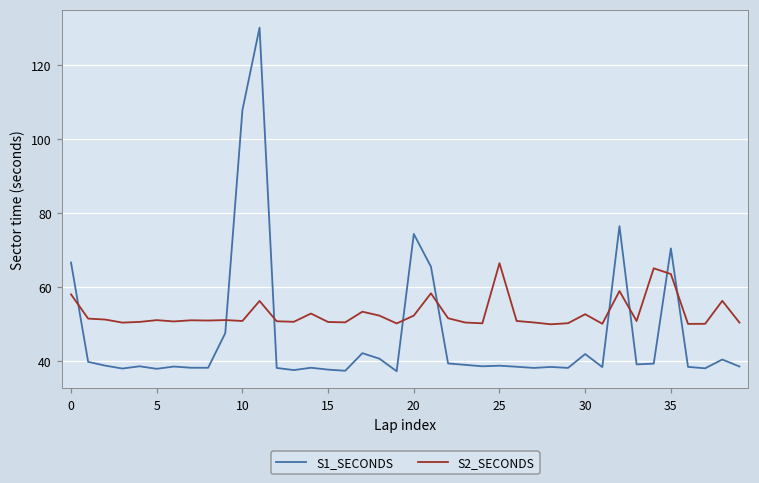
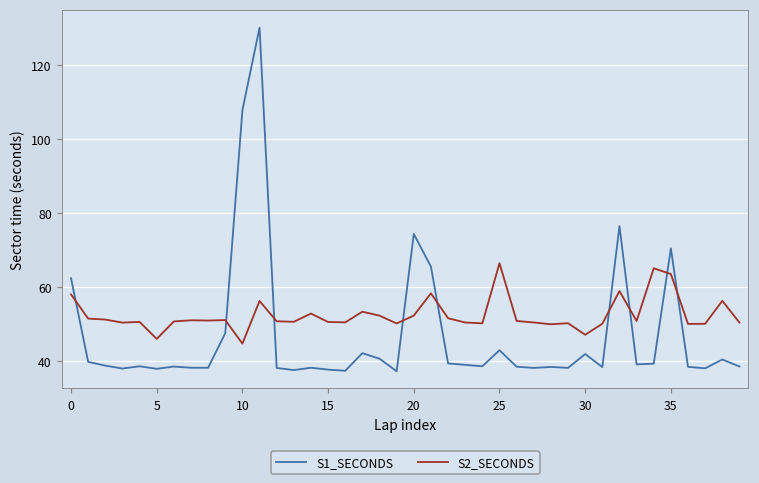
  {
    "S1_SECONDS": {
-     "0": 67,
+     "0": 62,
      "5": 38,
      "10": 108,
      "15": 38,
      "20": 74,
-     "25": 39,
+     "25": 43,
      "30": 42,
      "35": 71
    },
    "S2_SECONDS": {
      "0": 58,
-     "5": 51,
-     "10": 51,
+     "5": 46,
+     "10": 45,
      "15": 51,
      "20": 52,
      "25": 67,
-     "30": 53,
+     "30": 47,
      "35": 64
    }
  }
